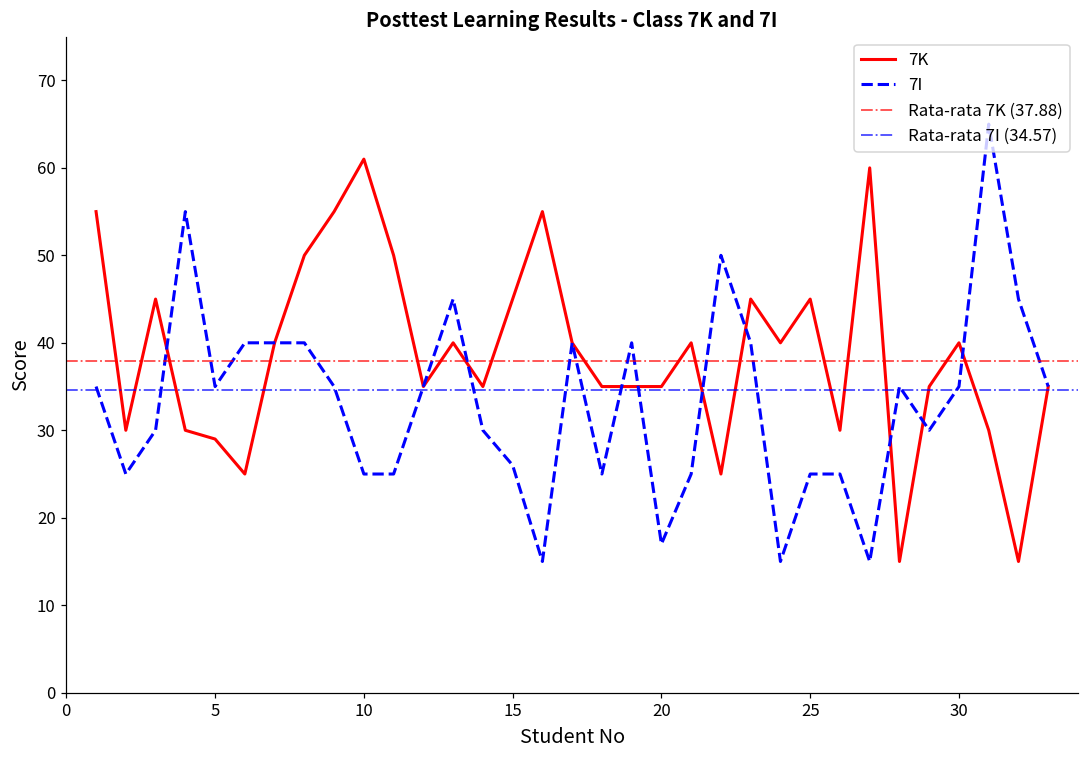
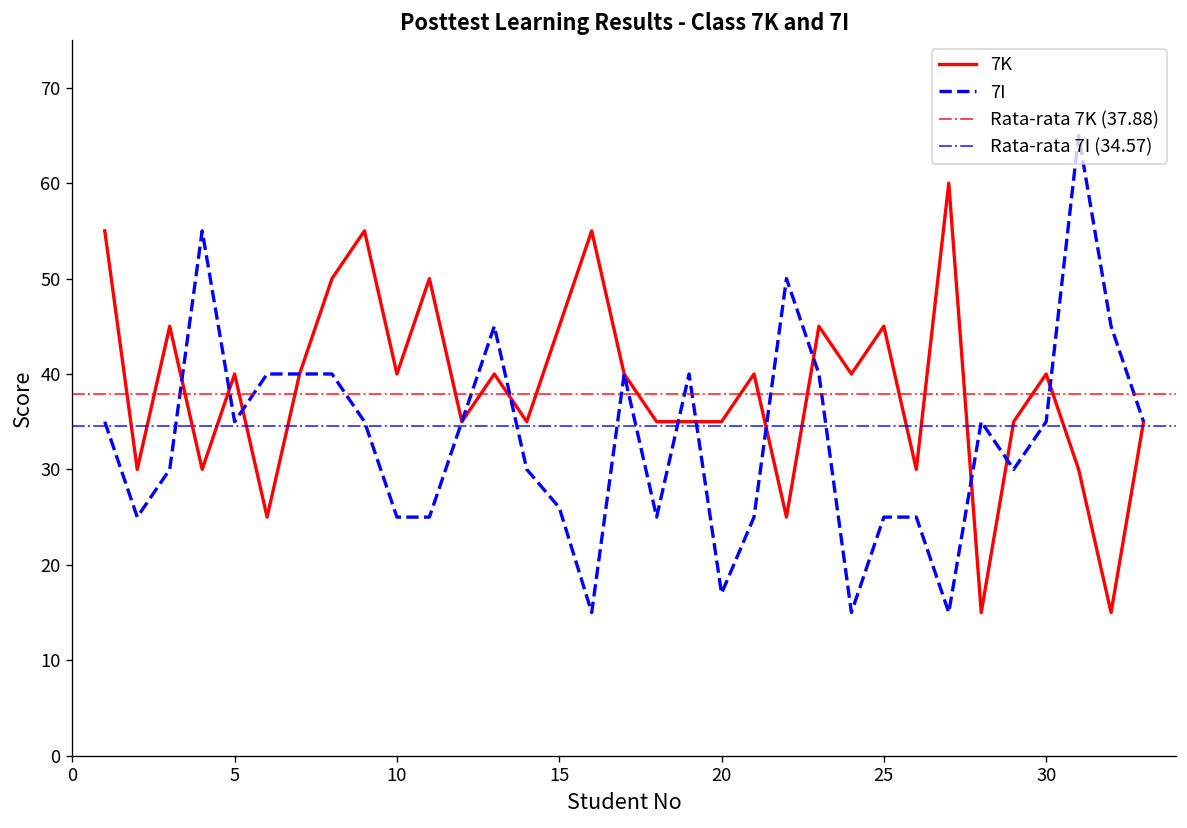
  {
    "7K": {
-     "5": 29,
-     "10": 61,
+     "5": 40,
+     "10": 40,
      "15": 45,
      "20": 35,
      "25": 45,
      "30": 40
    },
    "7I": {
      "5": 35,
      "10": 25,
      "15": 26,
      "20": 17,
      "25": 25,
      "30": 35
    }
  }
